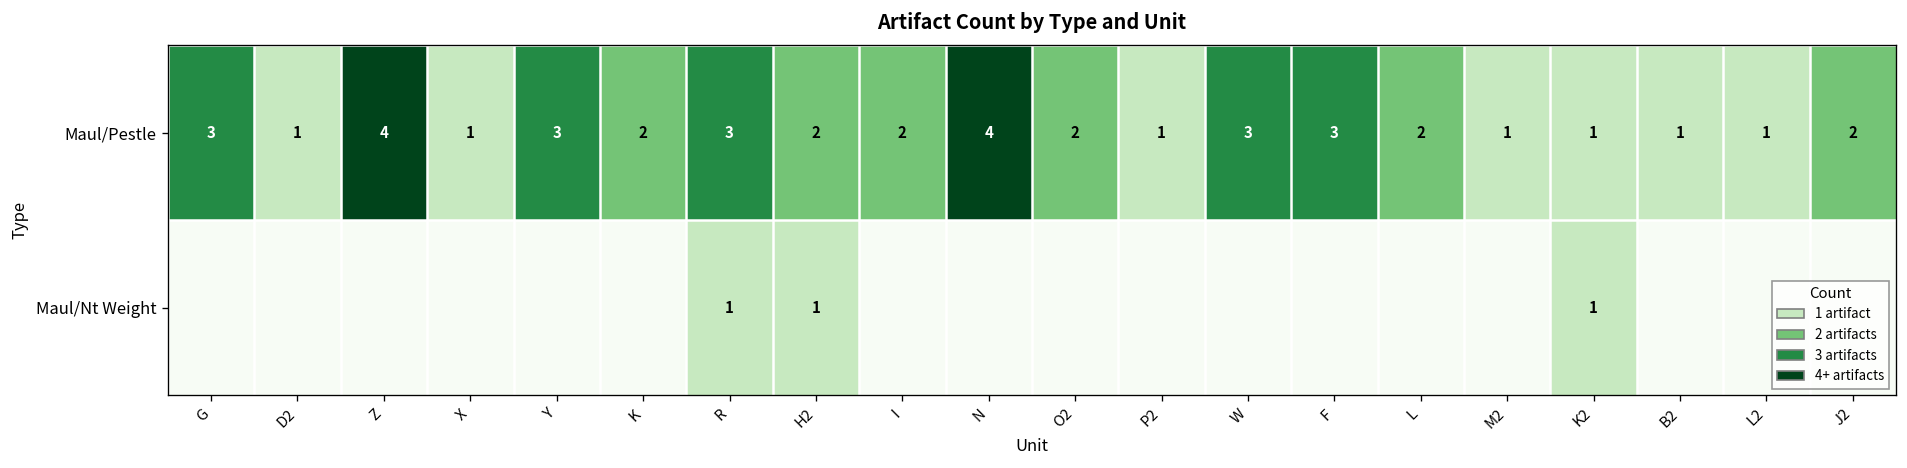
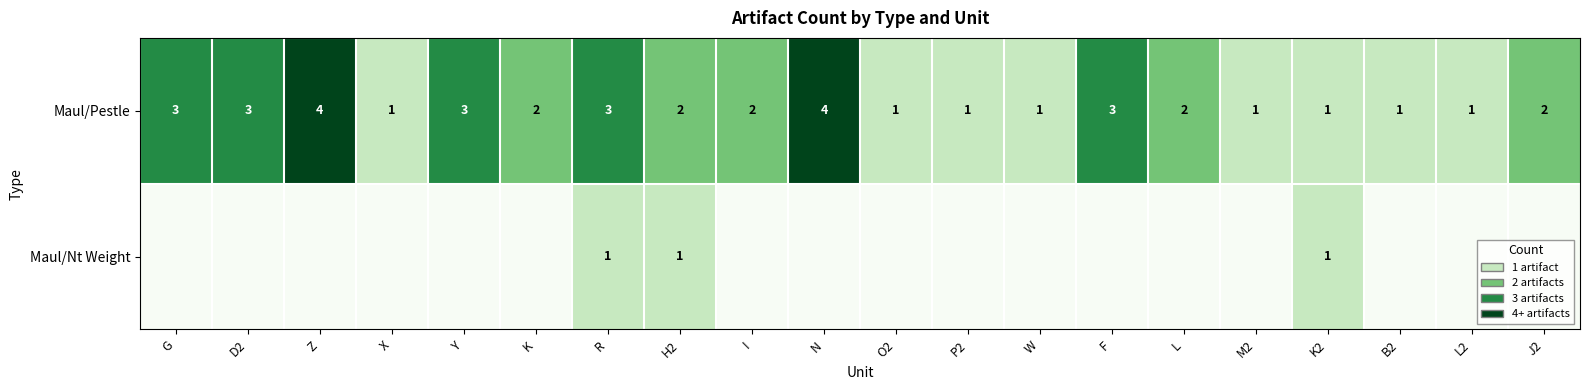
  {
    "Maul/Pestle": {
      "G": 3,
-     "D2": 1,
+     "D2": 3,
      "Z": 4,
      "X": 1,
      "Y": 3,
      "K": 2,
      "R": 3,
      "H2": 2,
      "I": 2,
      "N": 4,
-     "O2": 2,
+     "O2": 1,
      "P2": 1,
-     "W": 3,
+     "W": 1,
      "F": 3,
      "L": 2,
      "M2": 1,
      "K2": 1,
      "B2": 1,
      "L2": 1,
      "J2": 2
    },
    "Maul/Nt Weight": {
      "R": 1,
      "H2": 1,
      "K2": 1
    }
  }
